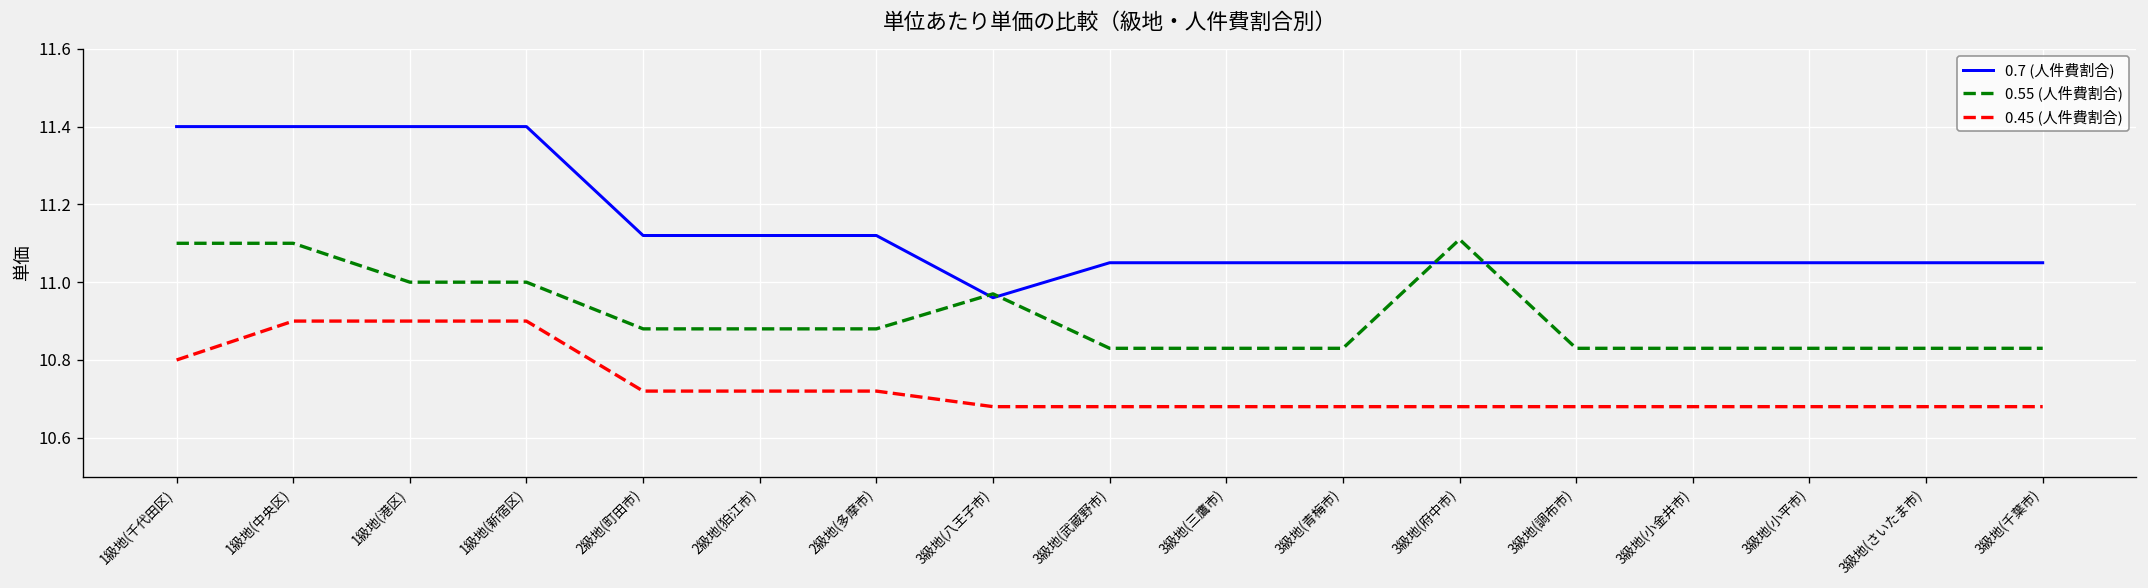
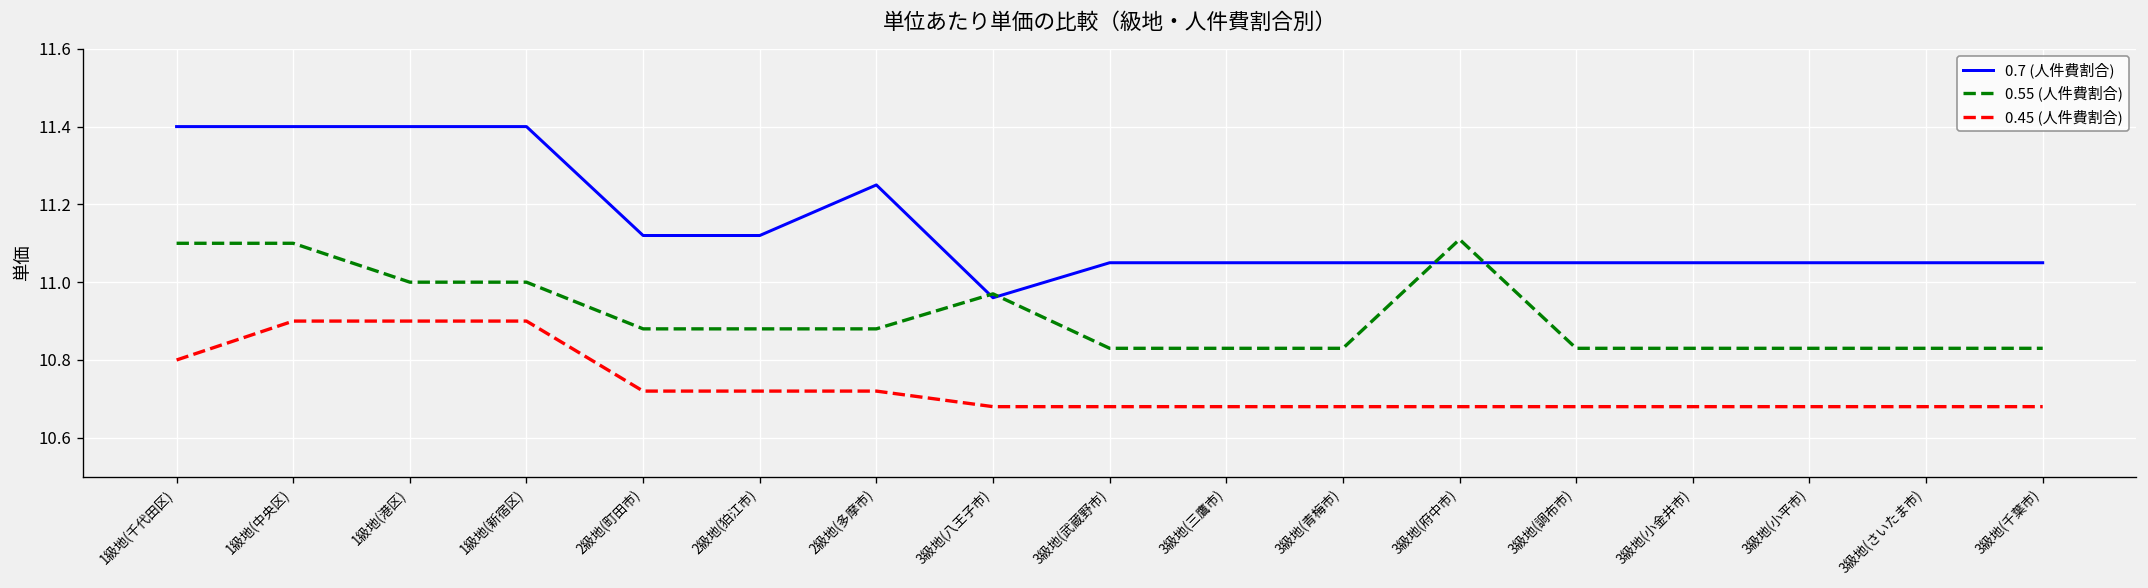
  {
    "0.7 (人件費割合)": {
      "1級地(千代田区)": 11.40,
      "1級地(中央区)": 11.40,
      "1級地(港区)": 11.40,
      "1級地(新宿区)": 11.40,
      "2級地(町田市)": 11.12,
      "2級地(狛江市)": 11.12,
-     "2級地(多摩市)": 11.12,
+     "2級地(多摩市)": 11.25,
      "3級地(八王子市)": 10.96,
      "3級地(武蔵野市)": 11.05,
      "3級地(三鷹市)": 11.05,
      "3級地(青梅市)": 11.05,
      "3級地(府中市)": 11.05,
      "3級地(調布市)": 11.05,
      "3級地(小金井市)": 11.05,
      "3級地(小平市)": 11.05,
      "3級地(さいたま市)": 11.05,
      "3級地(千葉市)": 11.05
    },
    "0.55 (人件費割合)": {
      "1級地(千代田区)": 11.10,
      "1級地(中央区)": 11.10,
      "1級地(港区)": 11.00,
      "1級地(新宿区)": 11.00,
      "2級地(町田市)": 10.88,
      "2級地(狛江市)": 10.88,
      "2級地(多摩市)": 10.88,
      "3級地(八王子市)": 10.97,
      "3級地(武蔵野市)": 10.83,
      "3級地(三鷹市)": 10.83,
      "3級地(青梅市)": 10.83,
      "3級地(府中市)": 11.11,
      "3級地(調布市)": 10.83,
      "3級地(小金井市)": 10.83,
      "3級地(小平市)": 10.83,
      "3級地(さいたま市)": 10.83,
      "3級地(千葉市)": 10.83
    },
    "0.45 (人件費割合)": {
      "1級地(千代田区)": 10.80,
      "1級地(中央区)": 10.90,
      "1級地(港区)": 10.90,
      "1級地(新宿区)": 10.90,
      "2級地(町田市)": 10.72,
      "2級地(狛江市)": 10.72,
      "2級地(多摩市)": 10.72,
      "3級地(八王子市)": 10.68,
      "3級地(武蔵野市)": 10.68,
      "3級地(三鷹市)": 10.68,
      "3級地(青梅市)": 10.68,
      "3級地(府中市)": 10.68,
      "3級地(調布市)": 10.68,
      "3級地(小金井市)": 10.68,
      "3級地(小平市)": 10.68,
      "3級地(さいたま市)": 10.68,
      "3級地(千葉市)": 10.68
    }
  }
